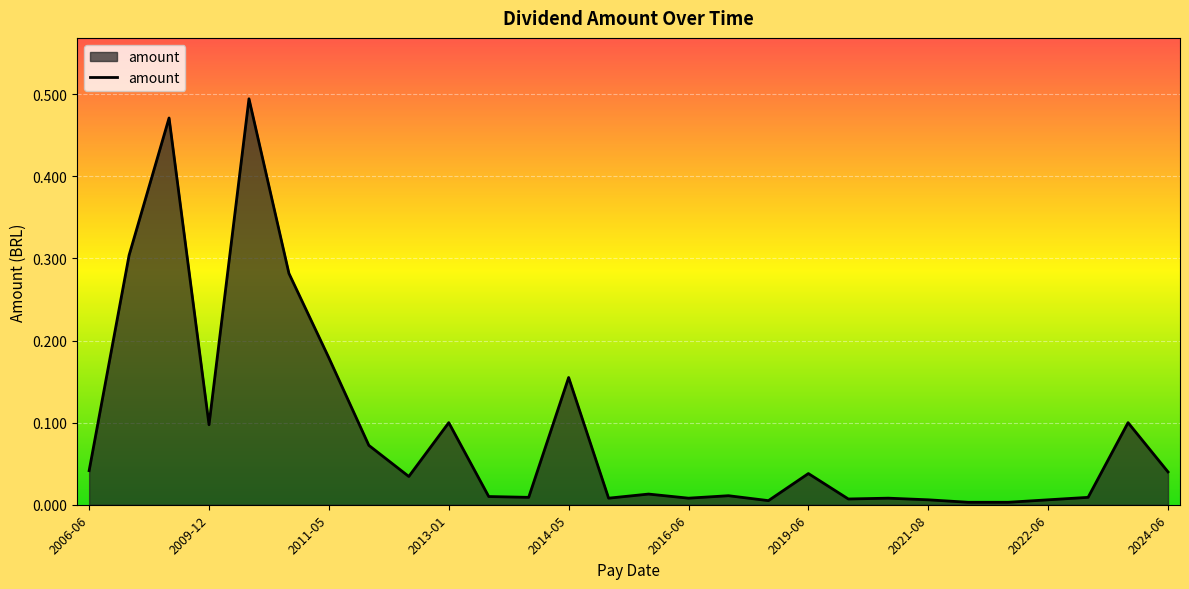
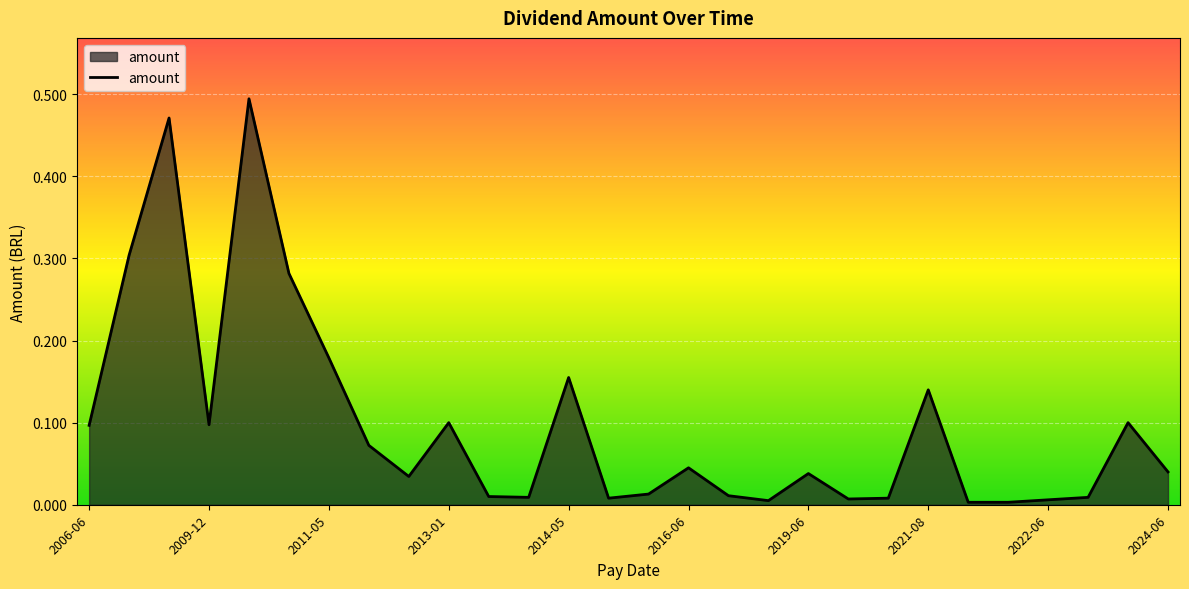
  {
-   "2006-06": 0.04,
+   "2006-06": 0.10,
    "2009-12": 0.10,
    "2011-05": 0.18,
    "2013-01": 0.10,
    "2014-05": 0.16,
-   "2016-06": 0.01,
+   "2016-06": 0.05,
    "2019-06": 0.04,
-   "2021-08": 0.01,
+   "2021-08": 0.14,
    "2022-06": 0.01,
    "2024-06": 0.04
  }
